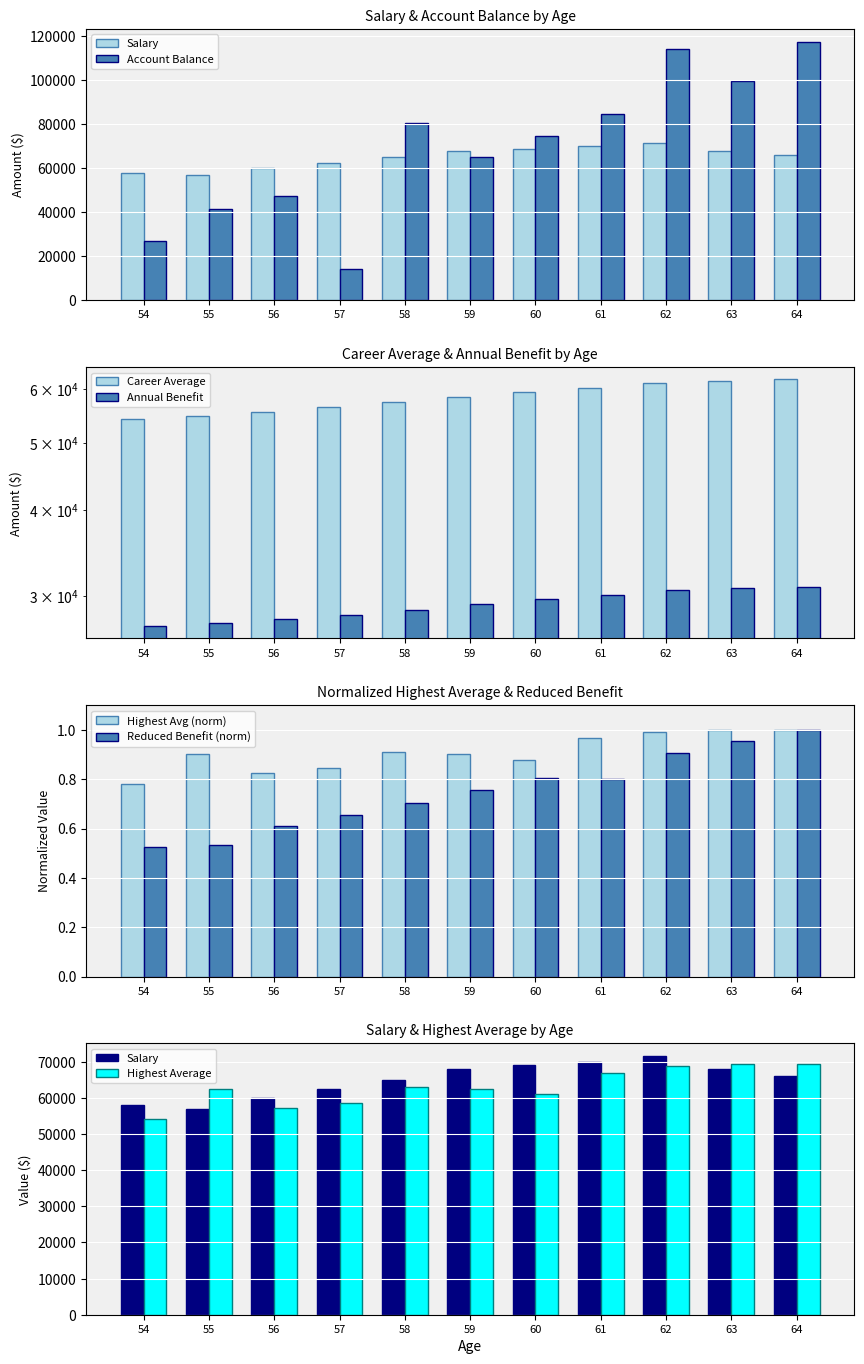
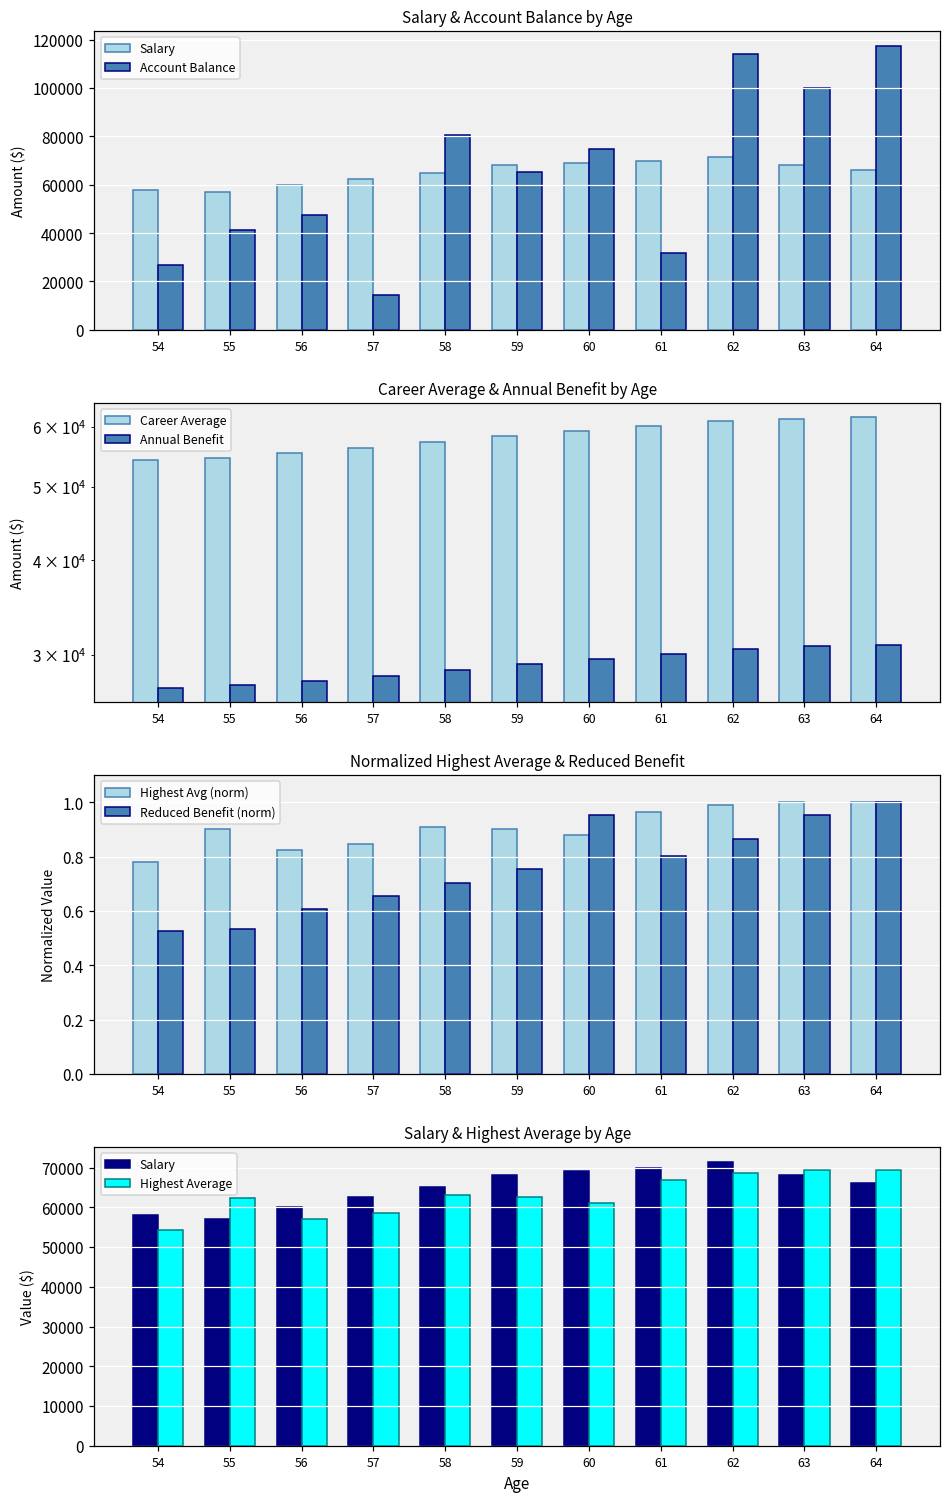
  {
    "Salary & Account Balance by Age": {
      "Account Balance": {
        "54": 27000,
        "55": 41000,
        "56": 47000,
        "57": 14000,
        "58": 81000,
        "59": 65000,
        "60": 75000,
-       "61": 85000,
+       "61": 32000,
        "62": 114000,
        "63": 100000,
        "64": 118000
      }
    },
    "Normalized Highest Average & Reduced Benefit": {
      "Highest Avg (norm)": {
        "54": 0.78,
        "55": 0.90,
        "56": 0.82,
        "57": 0.85,
        "58": 0.91,
        "59": 0.90,
        "60": 0.88,
        "61": 0.97,
        "62": 0.99,
        "63": 1.00,
        "64": 1.00
      },
      "Reduced Benefit (norm)": {
        "54": 0.53,
        "55": 0.53,
        "56": 0.61,
        "57": 0.66,
        "58": 0.70,
        "59": 0.75,
-       "60": 0.81,
+       "60": 0.96,
        "61": 0.80,
-       "62": 0.91,
+       "62": 0.87,
        "63": 0.96,
        "64": 1.00
      }
    },
    "Salary & Highest Average by Age": {
      "Salary": {
        "54": 58000,
        "55": 57000,
        "56": 60000,
        "57": 63000,
        "58": 65000,
        "59": 68000,
        "60": 69000,
        "61": 70000,
        "62": 72000,
        "63": 68000,
        "64": 66000
      },
      "Highest Average": {
        "54": 54000,
        "55": 62000,
        "56": 57000,
        "57": 59000,
        "58": 63000,
        "59": 63000,
        "60": 61000,
        "61": 67000,
        "62": 69000,
        "63": 69000,
        "64": 69000
      }
    }
  }
